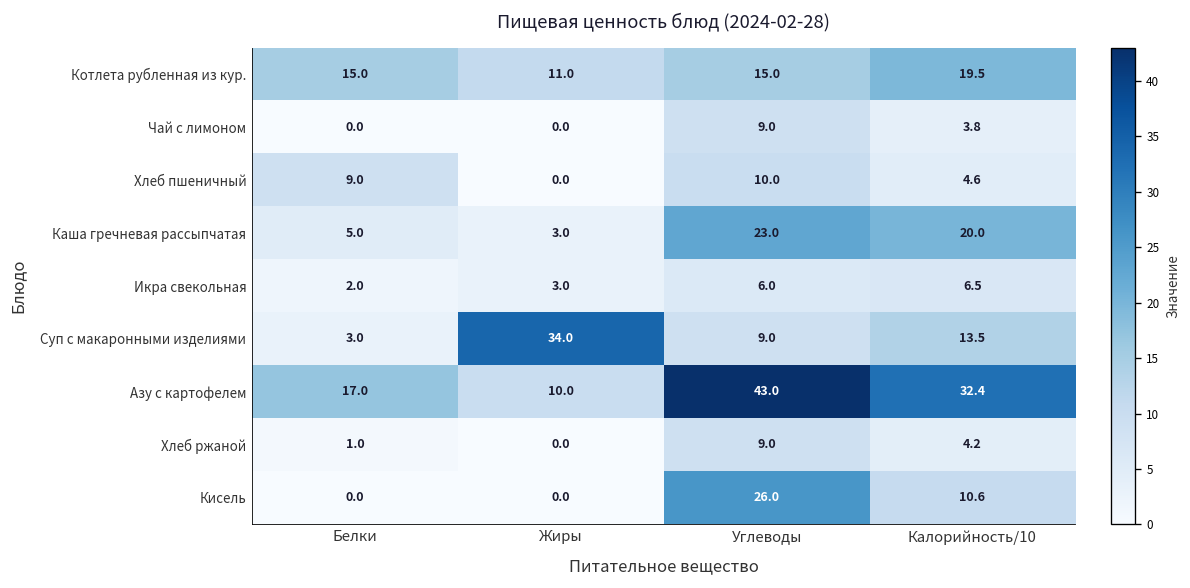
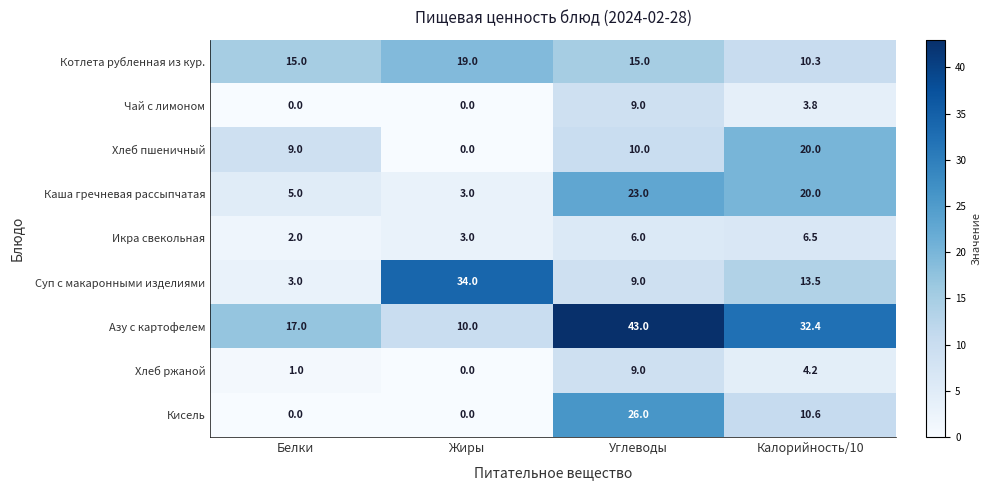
  {
    "Котлета рубленная из кур.": {
      "Белки": 15.0,
-     "Жиры": 11.0,
+     "Жиры": 19.0,
      "Углеводы": 15.0,
-     "Калорийность/10": 19.5
+     "Калорийность/10": 10.3
    },
    "Чай с лимоном": {
      "Белки": 0.0,
      "Жиры": 0.0,
      "Углеводы": 9.0,
      "Калорийность/10": 3.8
    },
    "Хлеб пшеничный": {
      "Белки": 9.0,
      "Жиры": 0.0,
      "Углеводы": 10.0,
-     "Калорийность/10": 4.6
+     "Калорийность/10": 20.0
    },
    "Каша гречневая рассыпчатая": {
      "Белки": 5.0,
      "Жиры": 3.0,
      "Углеводы": 23.0,
      "Калорийность/10": 20.0
    },
    "Икра свекольная": {
      "Белки": 2.0,
      "Жиры": 3.0,
      "Углеводы": 6.0,
      "Калорийность/10": 6.5
    },
    "Суп с макаронными изделиями": {
      "Белки": 3.0,
      "Жиры": 34.0,
      "Углеводы": 9.0,
      "Калорийность/10": 13.5
    },
    "Азу с картофелем": {
      "Белки": 17.0,
      "Жиры": 10.0,
      "Углеводы": 43.0,
      "Калорийность/10": 32.4
    },
    "Хлеб ржаной": {
      "Белки": 1.0,
      "Жиры": 0.0,
      "Углеводы": 9.0,
      "Калорийность/10": 4.2
    },
    "Кисель": {
      "Белки": 0.0,
      "Жиры": 0.0,
      "Углеводы": 26.0,
      "Калорийность/10": 10.6
    }
  }
